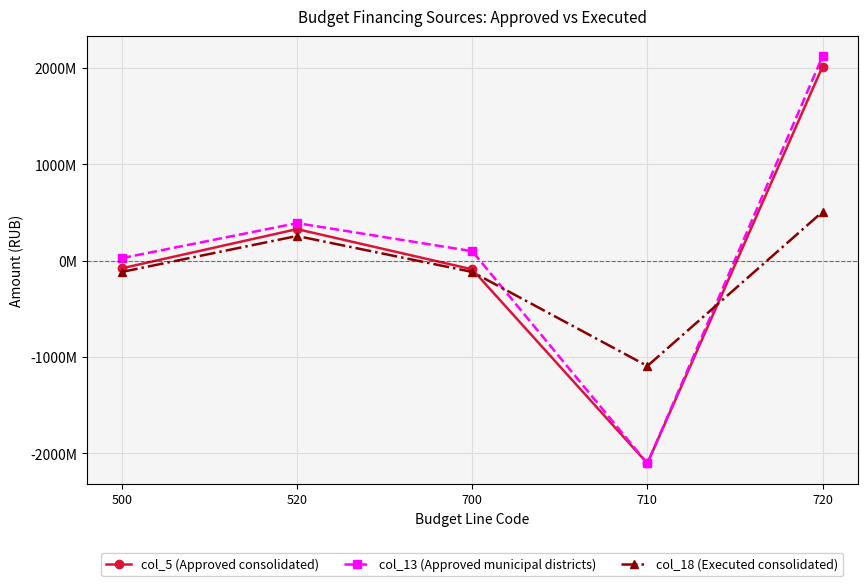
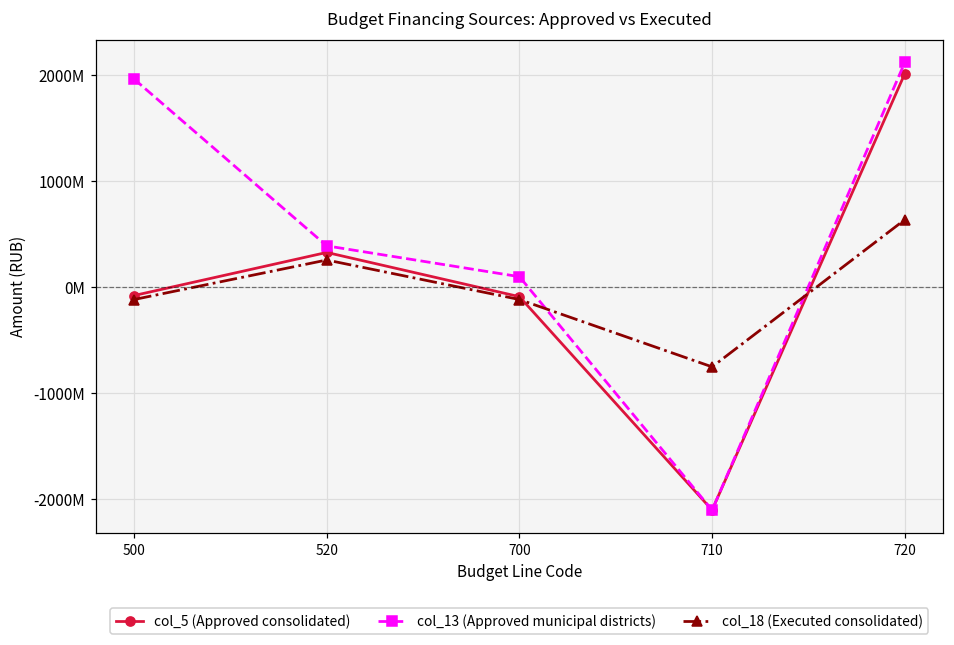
  {
    "col_5 (Approved consolidated)": {
      "500": -100000000,
      "520": 300000000,
      "700": -100000000,
      "720": 2000000000
    },
    "col_13 (Approved municipal districts)": {
-     "500": 0,
+     "500": 2000000000,
      "520": 400000000,
      "700": 100000000,
      "720": 2100000000
    },
    "col_18 (Executed consolidated)": {
      "500": -100000000,
      "520": 300000000,
      "700": -100000000,
-     "710": -1100000000,
-     "720": 500000000
+     "710": -800000000,
+     "720": 600000000
    }
  }
